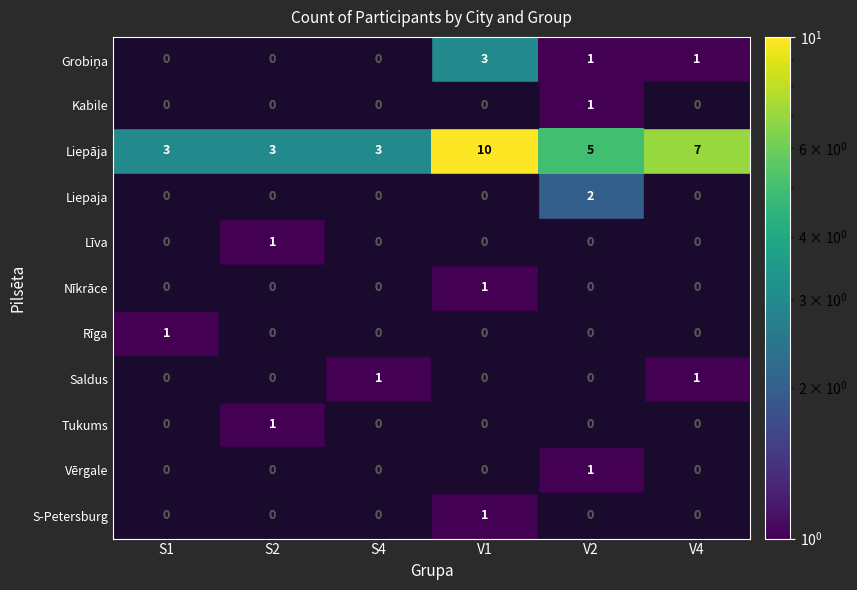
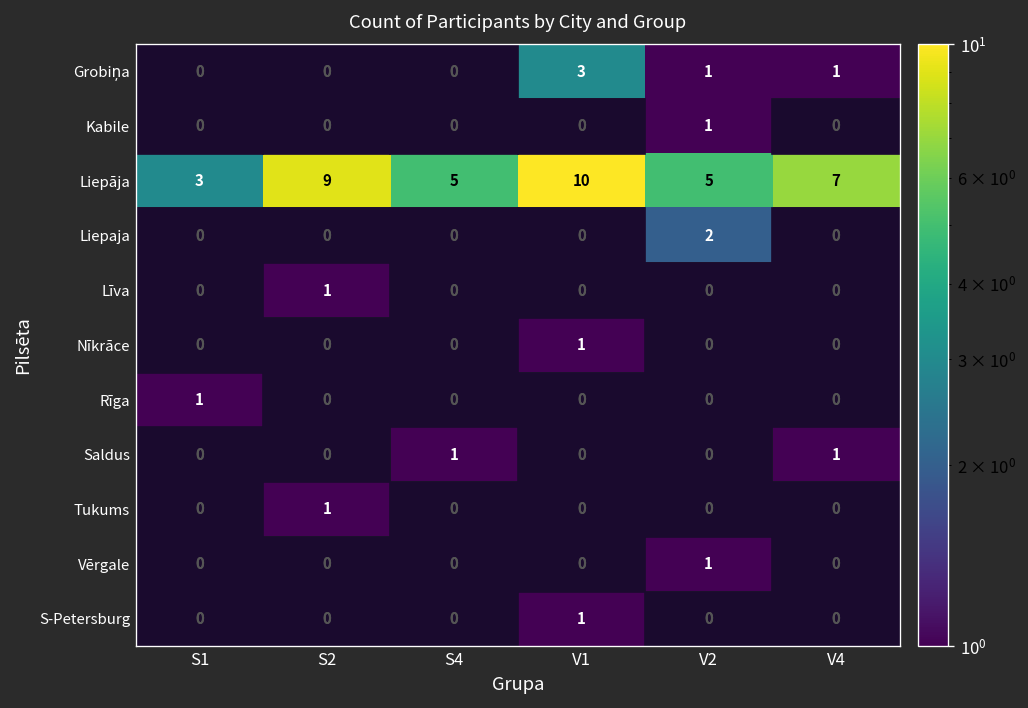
  {
    "Grobiņa": {
      "V1": 3,
      "V2": 1,
      "V4": 1
    },
    "Kabile": {
      "V2": 1
    },
    "Liepāja": {
      "S1": 3,
-     "S2": 3,
-     "S4": 3,
+     "S2": 9,
+     "S4": 5,
      "V1": 10,
      "V2": 5,
      "V4": 7
    },
    "Liepaja": {
      "V2": 2
    },
    "Līva": {
      "S2": 1
    },
    "Nīkrāce": {
      "V1": 1
    },
    "Rīga": {
      "S1": 1
    },
    "Saldus": {
      "S4": 1,
      "V4": 1
    },
    "Tukums": {
      "S2": 1
    },
    "Vērgale": {
      "V2": 1
    },
    "S-Petersburg": {
      "V1": 1
    }
  }
